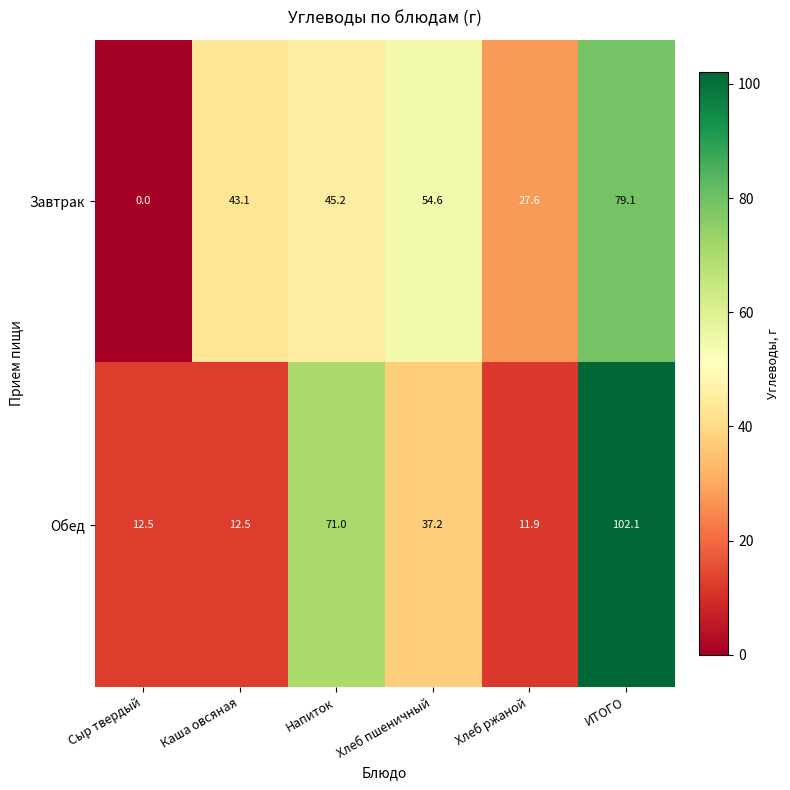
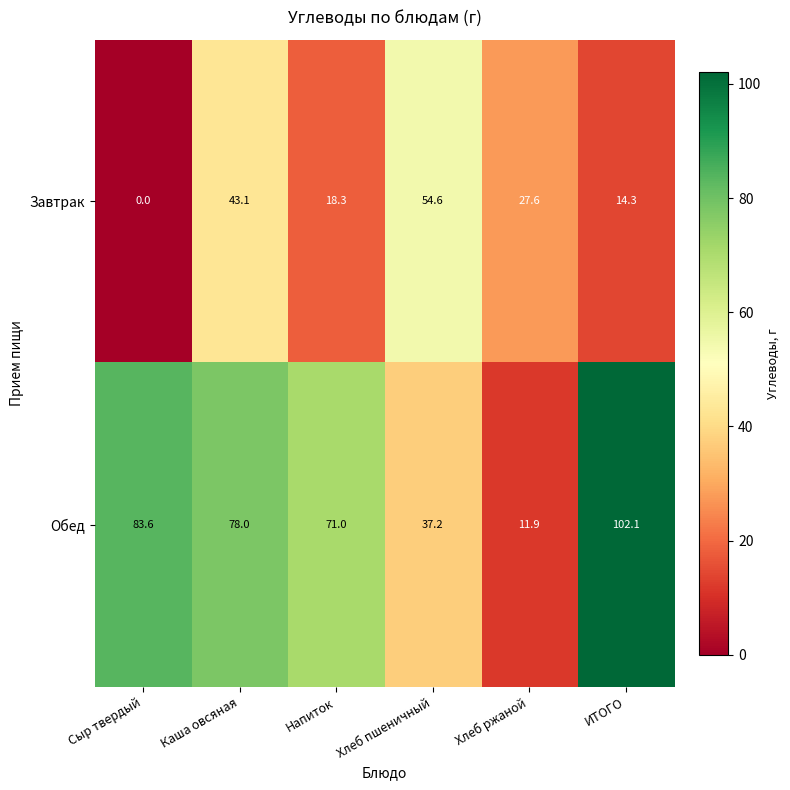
  {
    "Завтрак": {
      "Сыр твердый": 0.0,
      "Каша овсяная": 43.1,
-     "Напиток": 45.2,
+     "Напиток": 18.3,
      "Хлеб пшеничный": 54.6,
      "Хлеб ржаной": 27.6,
-     "ИТОГО": 79.1
+     "ИТОГО": 14.3
    },
    "Обед": {
-     "Сыр твердый": 12.5,
-     "Каша овсяная": 12.5,
+     "Сыр твердый": 83.6,
+     "Каша овсяная": 78.0,
      "Напиток": 71.0,
      "Хлеб пшеничный": 37.2,
      "Хлеб ржаной": 11.9,
      "ИТОГО": 102.1
    }
  }
